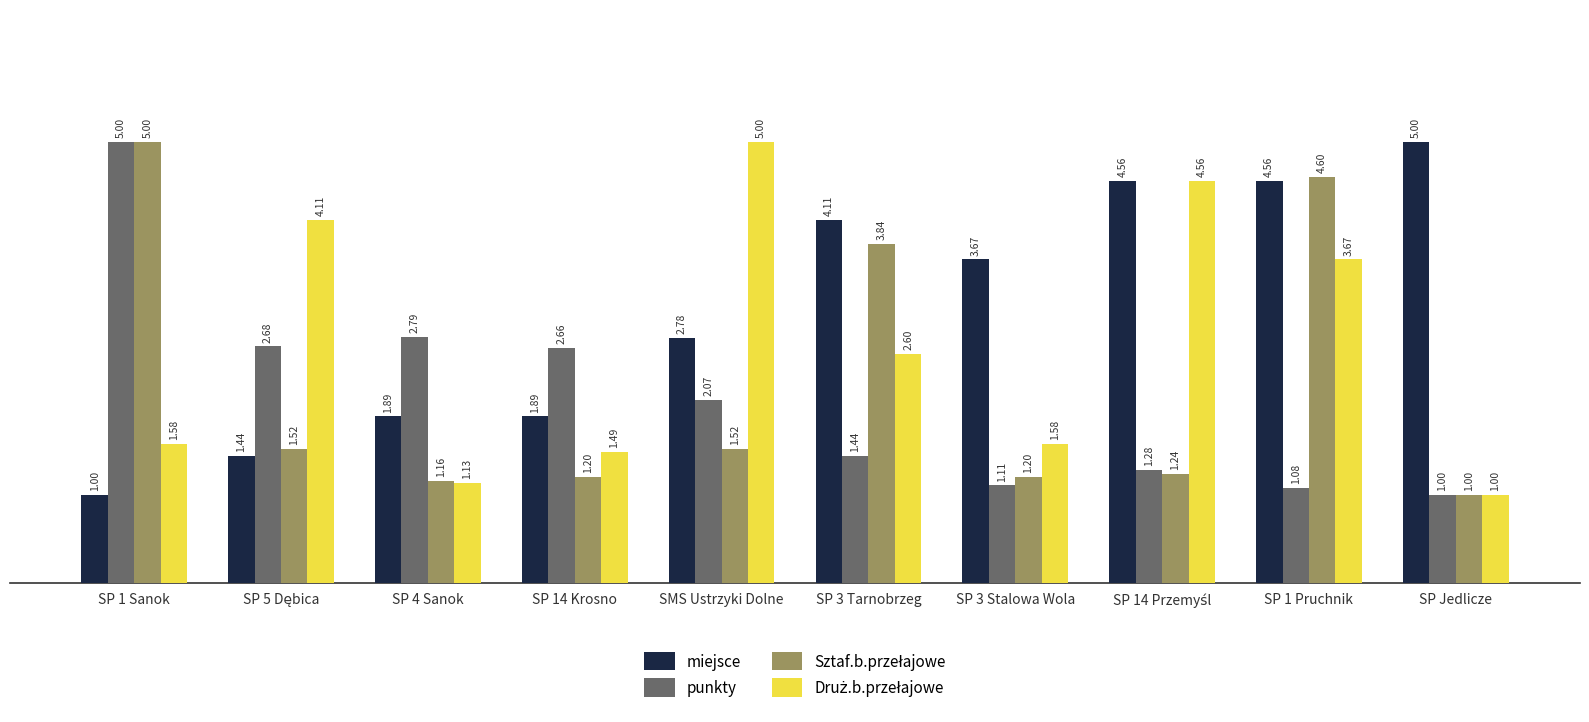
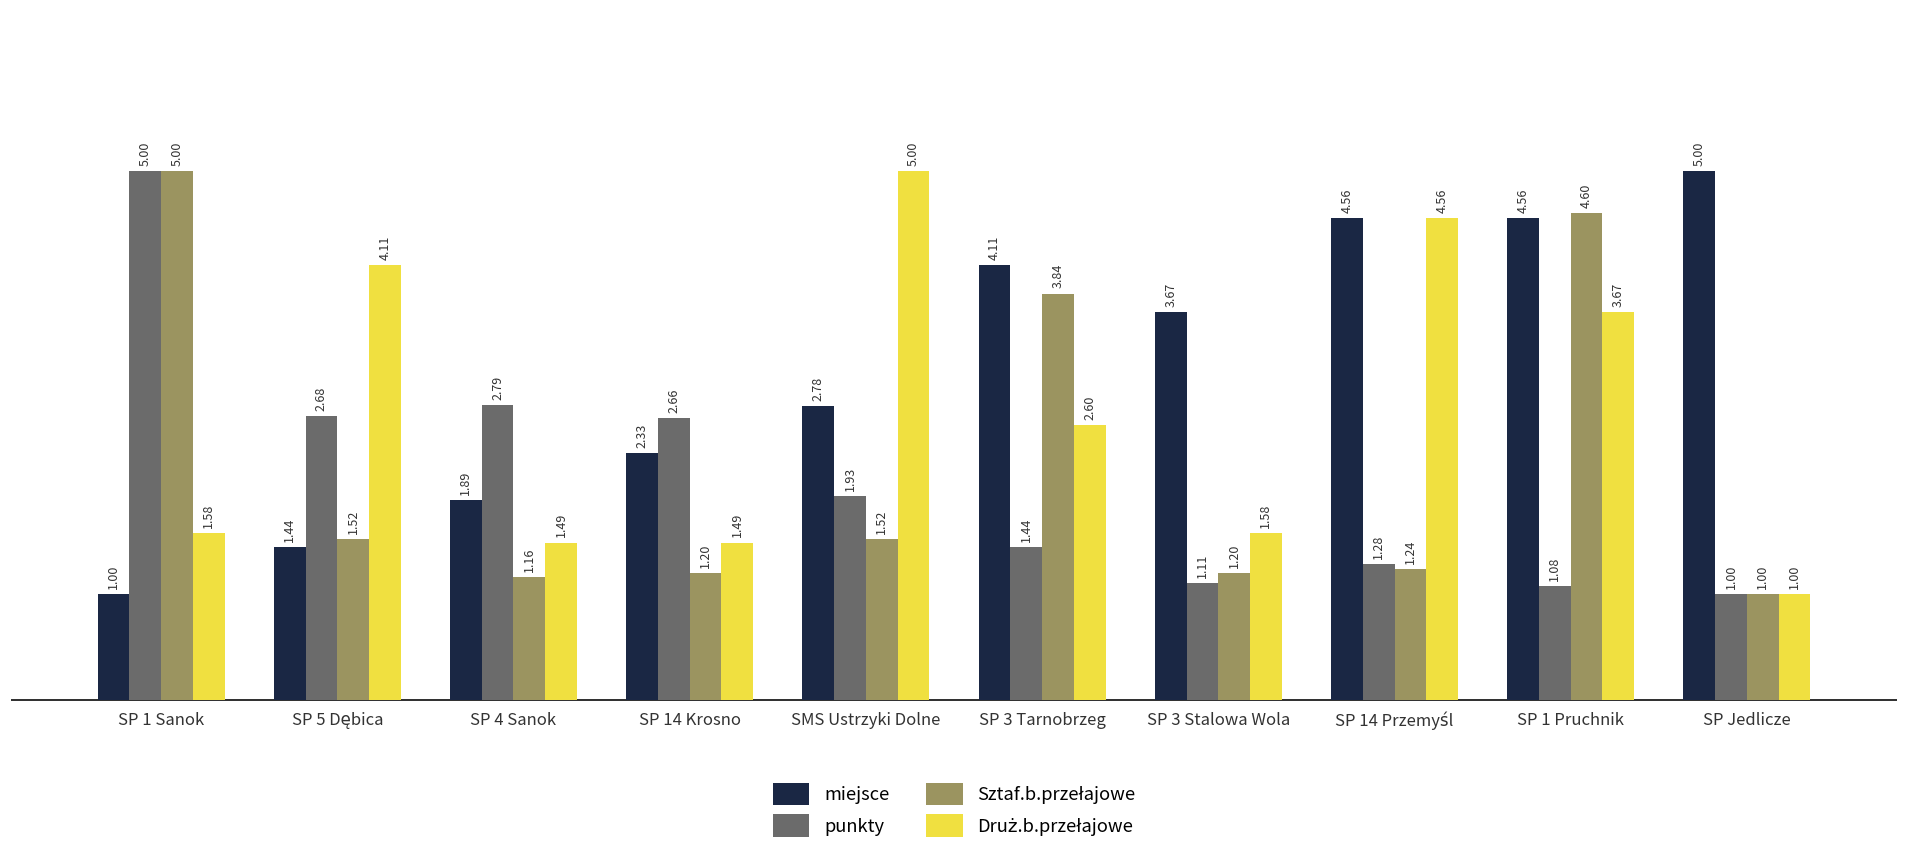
  {
    "miejsce": {
      "SP 1 Sanok": 1.00,
      "SP 5 Dębica": 1.44,
      "SP 4 Sanok": 1.89,
-     "SP 14 Krosno": 1.89,
+     "SP 14 Krosno": 2.33,
      "SMS Ustrzyki Dolne": 2.78,
      "SP 3 Tarnobrzeg": 4.11,
      "SP 3 Stalowa Wola": 3.67,
      "SP 14 Przemyśl": 4.56,
      "SP 1 Pruchnik": 4.56,
      "SP Jedlicze": 5.00
    },
    "punkty": {
      "SP 1 Sanok": 5.00,
      "SP 5 Dębica": 2.68,
      "SP 4 Sanok": 2.79,
      "SP 14 Krosno": 2.66,
-     "SMS Ustrzyki Dolne": 2.07,
+     "SMS Ustrzyki Dolne": 1.93,
      "SP 3 Tarnobrzeg": 1.44,
      "SP 3 Stalowa Wola": 1.11,
      "SP 14 Przemyśl": 1.28,
      "SP 1 Pruchnik": 1.08,
      "SP Jedlicze": 1.00
    },
    "Sztaf.b.przełajowe": {
      "SP 1 Sanok": 5.00,
      "SP 5 Dębica": 1.52,
      "SP 4 Sanok": 1.16,
      "SP 14 Krosno": 1.20,
      "SMS Ustrzyki Dolne": 1.52,
      "SP 3 Tarnobrzeg": 3.84,
      "SP 3 Stalowa Wola": 1.20,
      "SP 14 Przemyśl": 1.24,
      "SP 1 Pruchnik": 4.60,
      "SP Jedlicze": 1.00
    },
    "Druż.b.przełajowe": {
      "SP 1 Sanok": 1.58,
      "SP 5 Dębica": 4.11,
-     "SP 4 Sanok": 1.13,
+     "SP 4 Sanok": 1.49,
      "SP 14 Krosno": 1.49,
      "SMS Ustrzyki Dolne": 5.00,
      "SP 3 Tarnobrzeg": 2.60,
      "SP 3 Stalowa Wola": 1.58,
      "SP 14 Przemyśl": 4.56,
      "SP 1 Pruchnik": 3.67,
      "SP Jedlicze": 1.00
    }
  }
